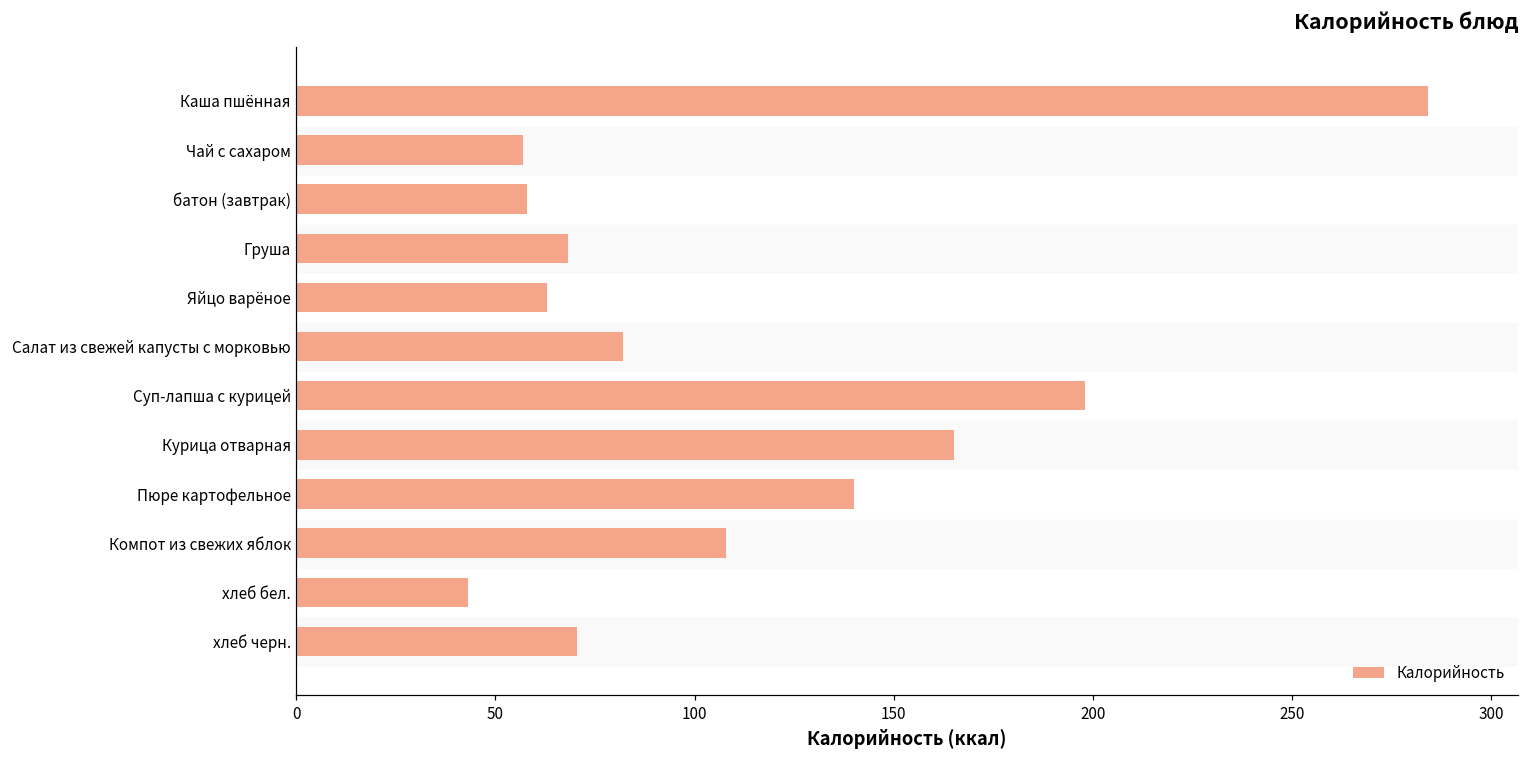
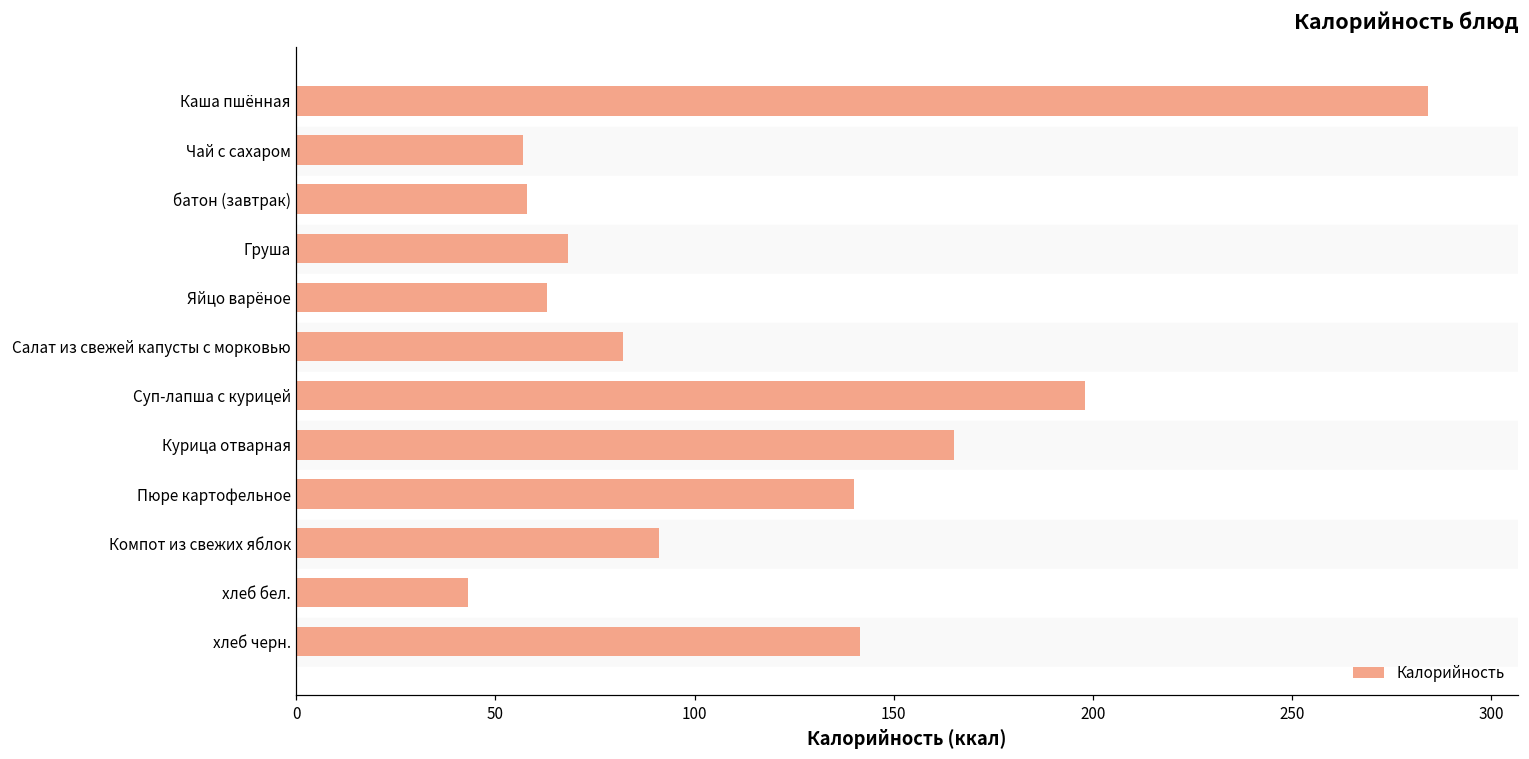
  {
    "Каша пшённая": 284,
    "Чай с сахаром": 57,
    "батон (завтрак)": 58,
    "Груша": 68,
    "Яйцо варёное": 63,
    "Салат из свежей капусты с морковью": 82,
    "Суп-лапша с курицей": 198,
    "Курица отварная": 165,
    "Пюре картофельное": 140,
-   "Компот из свежих яблок": 108,
+   "Компот из свежих яблок": 91,
    "хлеб бел.": 43,
-   "хлеб черн.": 71
+   "хлеб черн.": 142
  }
